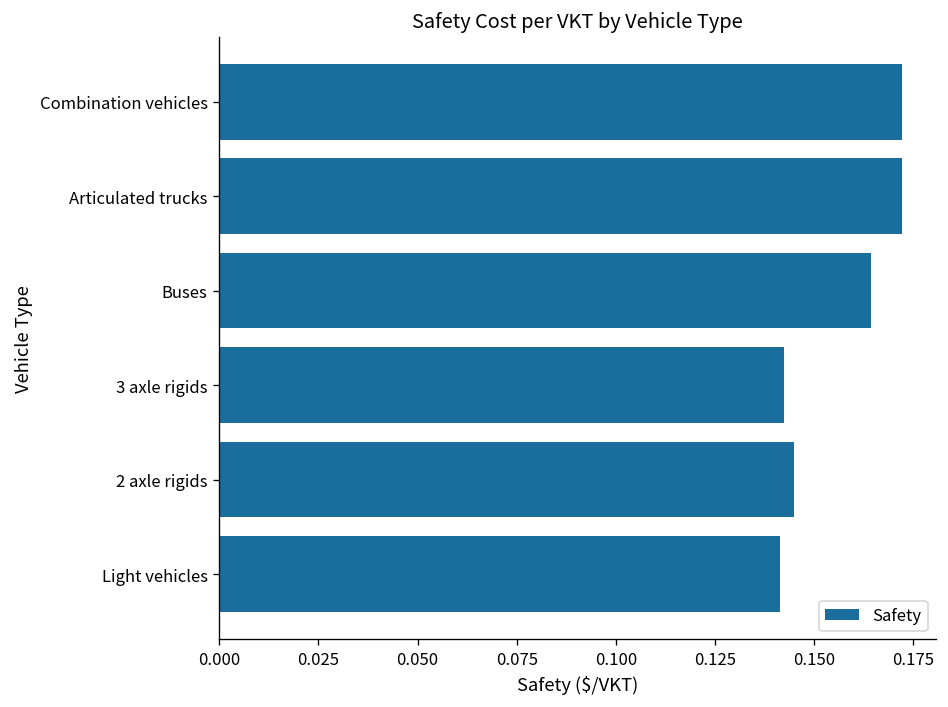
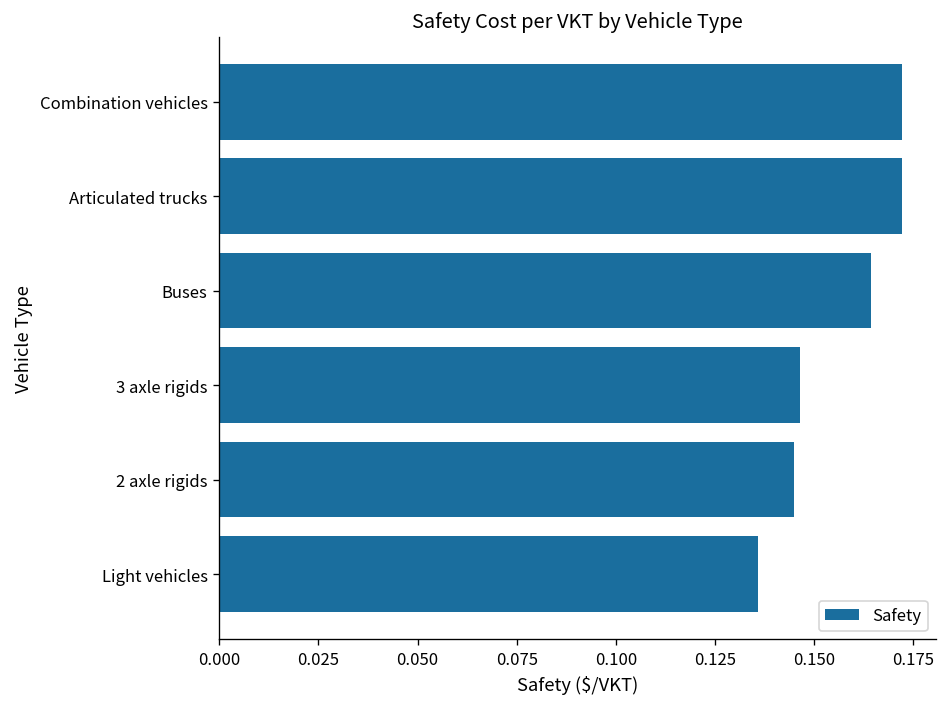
  {
    "Combination vehicles": 0.172,
    "Articulated trucks": 0.172,
    "Buses": 0.164,
-   "3 axle rigids": 0.142,
+   "3 axle rigids": 0.146,
    "2 axle rigids": 0.145,
-   "Light vehicles": 0.141
+   "Light vehicles": 0.136
  }
